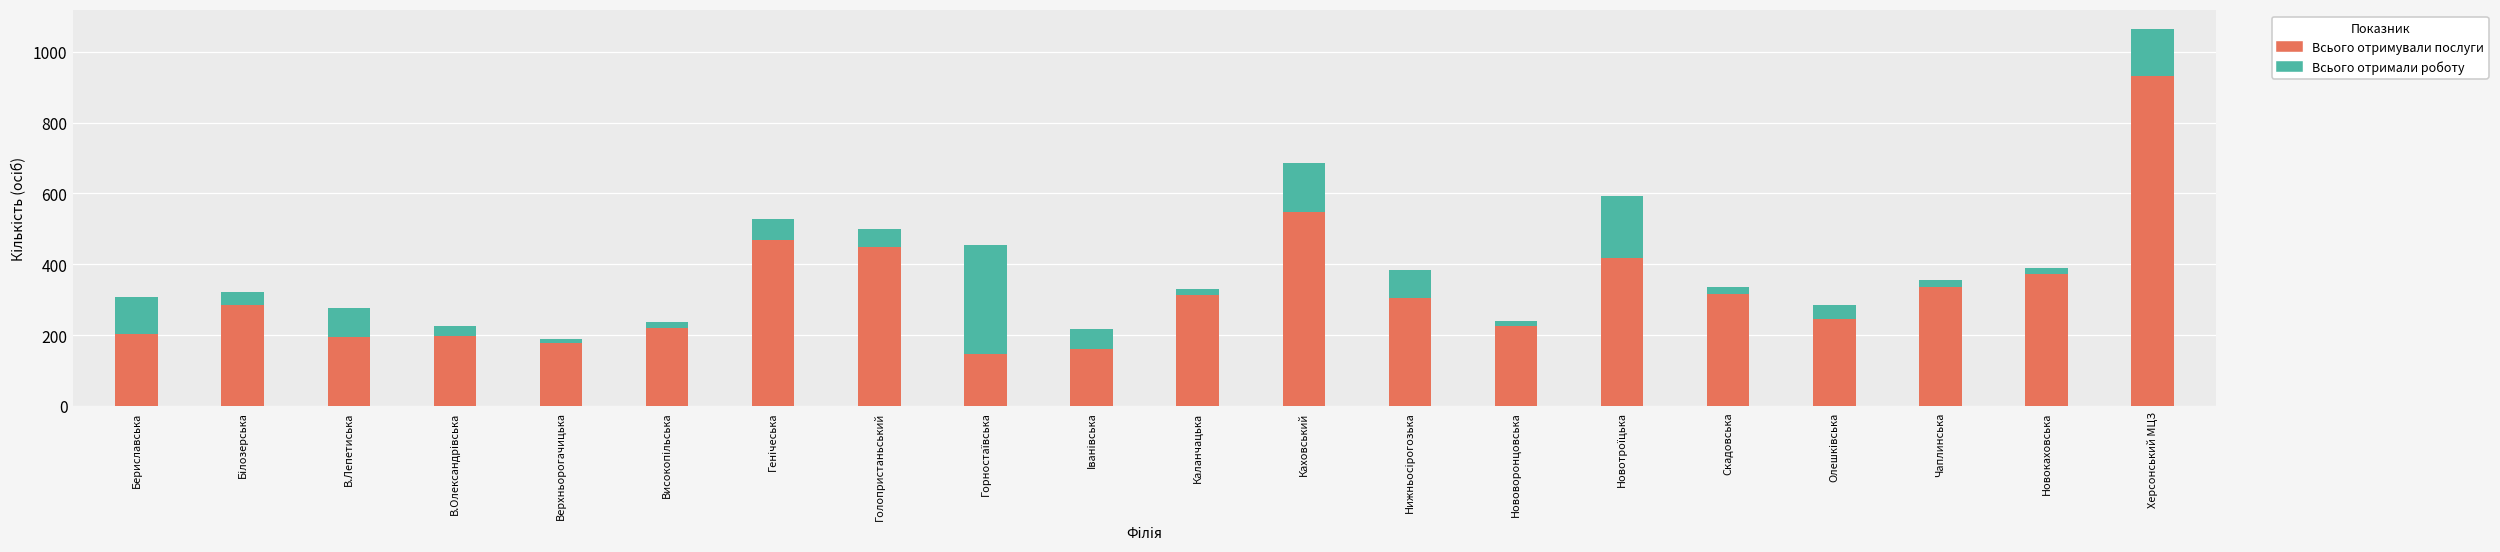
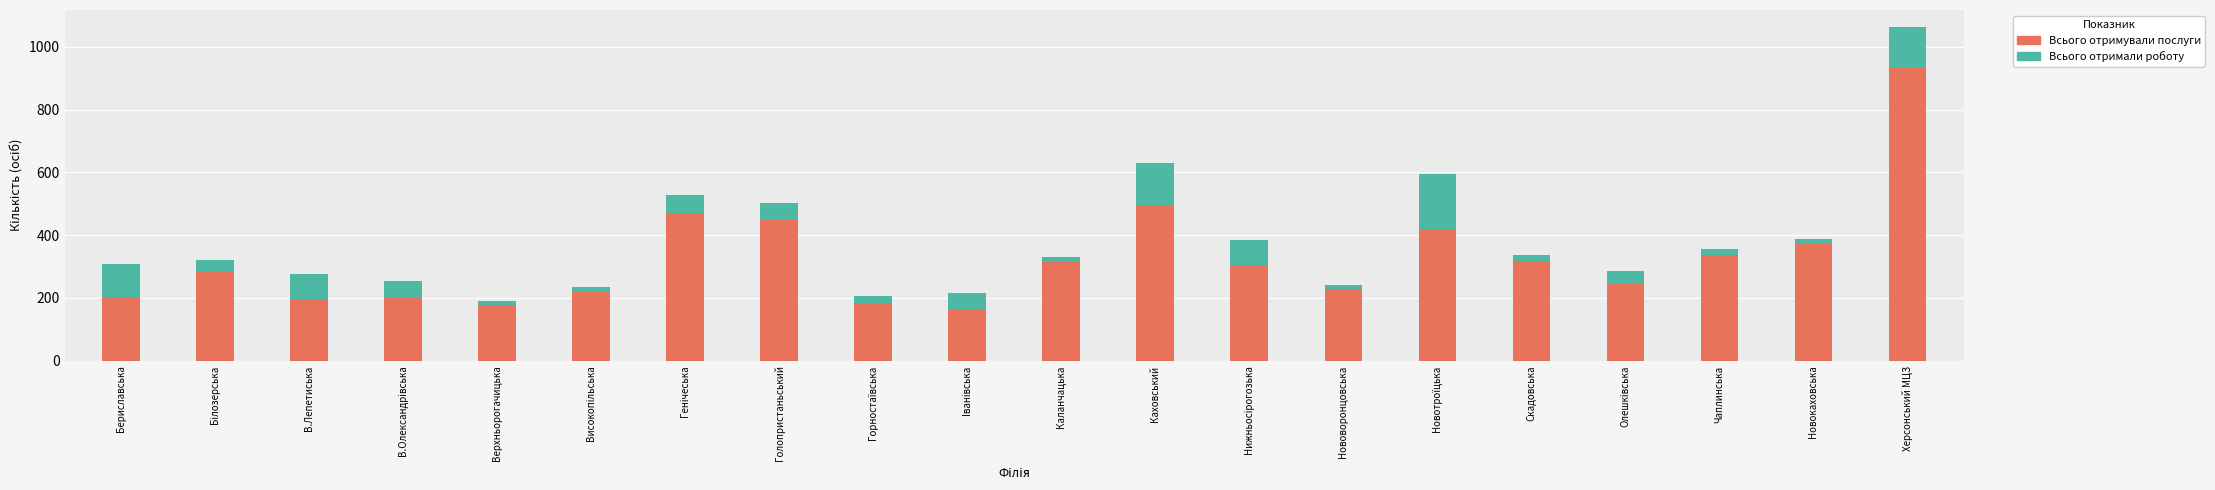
  {
    "Всього отримували послуги": {
      "Бериславська": 200,
      "Бiлозерська": 290,
      "В.Лепетиська": 200,
      "В.Олександрівська": 200,
      "Верхньорогачицька": 180,
      "Високопiльська": 220,
      "Генiчеська": 470,
      "Голопристаньський": 450,
-     "Горностаївська": 150,
+     "Горностаївська": 180,
      "Iванiвська": 160,
      "Каланчацька": 310,
-     "Каховський": 550,
+     "Каховський": 490,
      "Hижньосiрогозька": 310,
      "Hововоронцовська": 230,
      "Hовотроїцька": 420,
      "Скадовська": 320,
      "Олешківська": 250,
      "Чаплинська": 340,
      "Hовокаховська": 370,
      "Херсонський МЦЗ": 930
    },
    "Всього отримали роботу": {
      "Бериславська": 100,
      "Бiлозерська": 40,
      "В.Лепетиська": 80,
-     "В.Олександрівська": 30,
+     "В.Олександрівська": 60,
      "Верхньорогачицька": 10,
      "Високопiльська": 20,
      "Генiчеська": 60,
      "Голопристаньський": 50,
-     "Горностаївська": 310,
+     "Горностаївська": 20,
      "Iванiвська": 50,
      "Каланчацька": 20,
      "Каховський": 140,
      "Hижньосiрогозька": 80,
      "Hововоронцовська": 10,
      "Hовотроїцька": 180,
      "Скадовська": 20,
      "Олешківська": 40,
      "Чаплинська": 20,
      "Hовокаховська": 20,
      "Херсонський МЦЗ": 130
    }
  }
